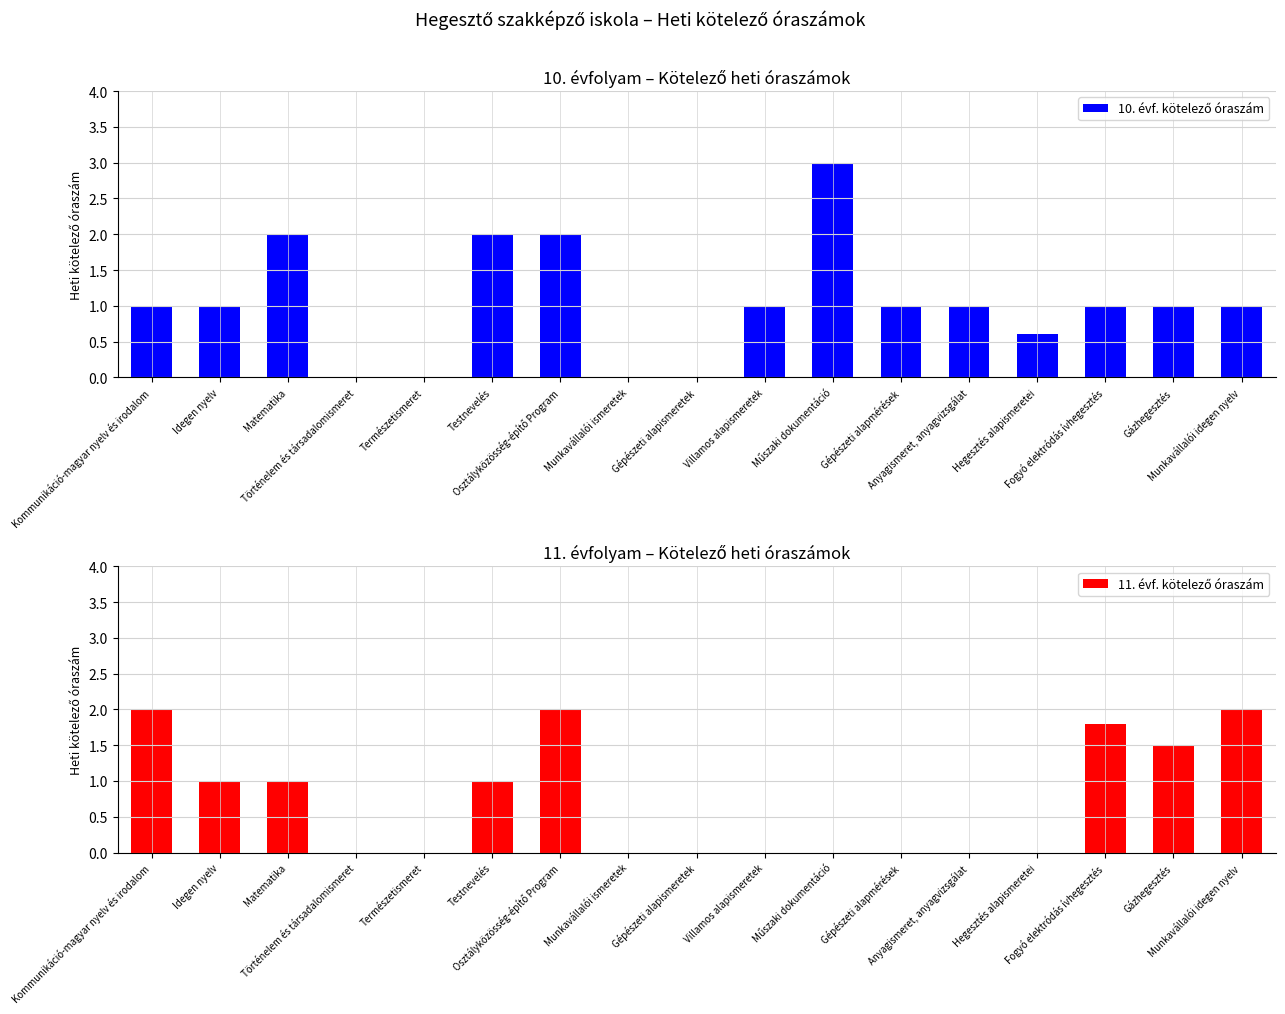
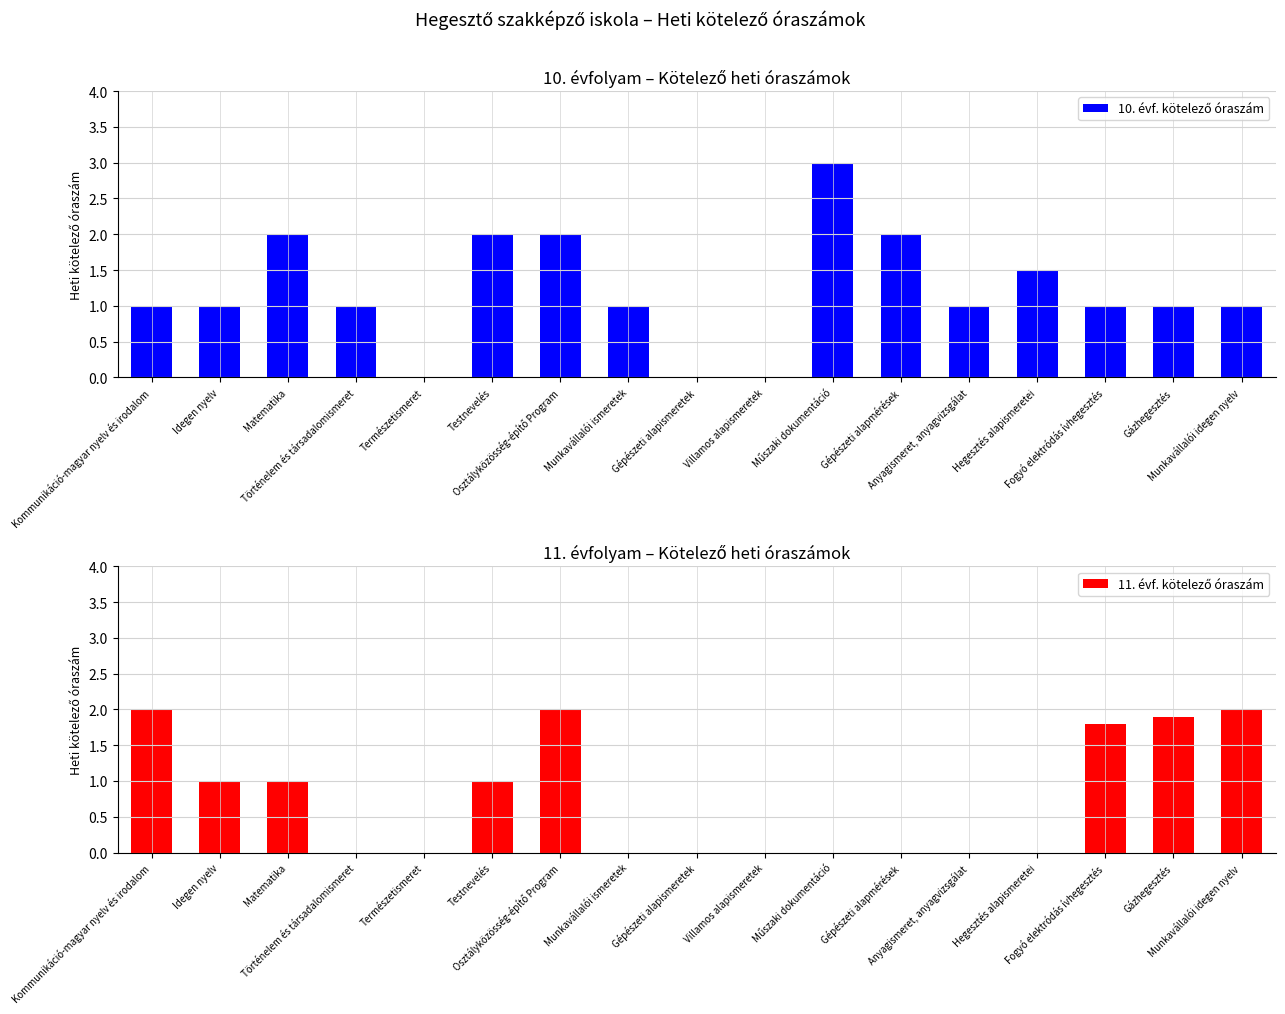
  {
    "10. évfolyam – Kötelező heti óraszámok": {
      "Kommunikáció-magyar nyelv és irodalom": 1.0,
      "Idegen nyelv": 1.0,
      "Matematika": 2.0,
-     "Történelem és társadalomismeret": 0,
+     "Történelem és társadalomismeret": 1,
      "Természetismeret": 0.0,
      "Testnevelés": 2.0,
      "Osztályközösség-építő Program": 2.0,
-     "Munkavállalói ismeretek": 0,
+     "Munkavállalói ismeretek": 1,
      "Gépészeti alapismeretek": 0.0,
-     "Villamos alapismeretek": 1,
+     "Villamos alapismeretek": 0,
      "Műszaki dokumentáció": 3.0,
-     "Gépészeti alapmérések": 1,
+     "Gépészeti alapmérések": 2,
      "Anyagismeret, anyagvizsgálat": 1.0,
-     "Hegesztés alapismeretei": 0.6,
+     "Hegesztés alapismeretei": 1.5,
      "Fogyó elektródás ívhegesztés": 1.0,
      "Gázhegesztés": 1.0,
      "Munkavállalói idegen nyelv": 1.0
    },
    "11. évfolyam – Kötelező heti óraszámok": {
      "Kommunikáció-magyar nyelv és irodalom": 2.0,
      "Idegen nyelv": 1.0,
      "Matematika": 1.0,
      "Történelem és társadalomismeret": 0.0,
      "Természetismeret": 0.0,
      "Testnevelés": 1.0,
      "Osztályközösség-építő Program": 2.0,
      "Munkavállalói ismeretek": 0.0,
      "Gépészeti alapismeretek": 0.0,
      "Villamos alapismeretek": 0.0,
      "Műszaki dokumentáció": 0.0,
      "Gépészeti alapmérések": 0.0,
      "Anyagismeret, anyagvizsgálat": 0.0,
      "Hegesztés alapismeretei": 0.0,
      "Fogyó elektródás ívhegesztés": 1.8,
-     "Gázhegesztés": 1.5,
+     "Gázhegesztés": 1.9,
      "Munkavállalói idegen nyelv": 2.0
    }
  }
